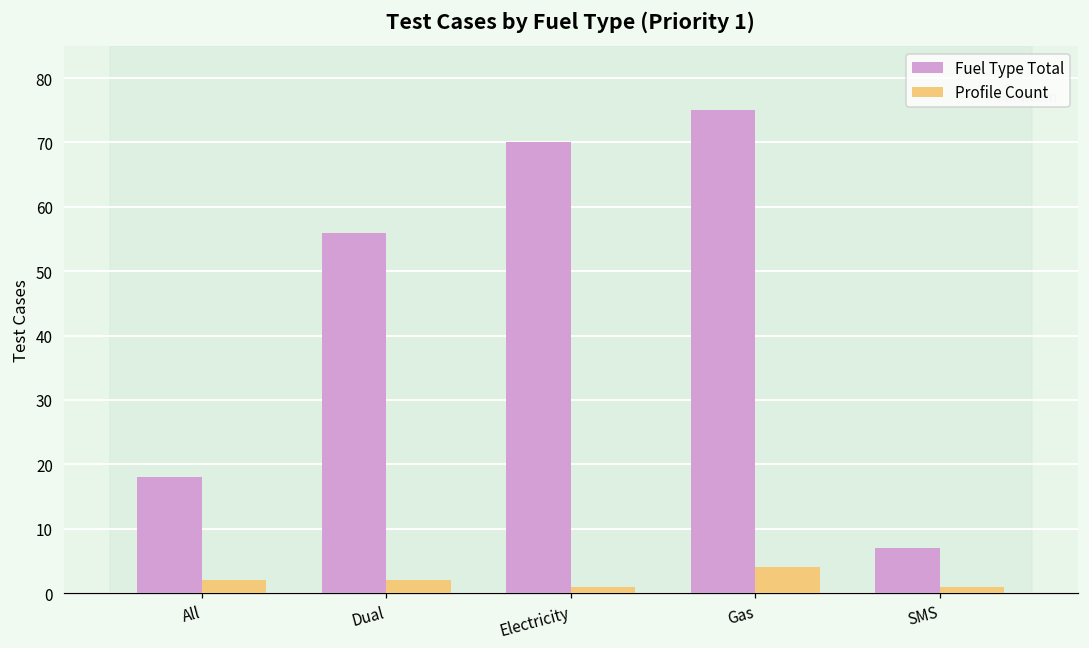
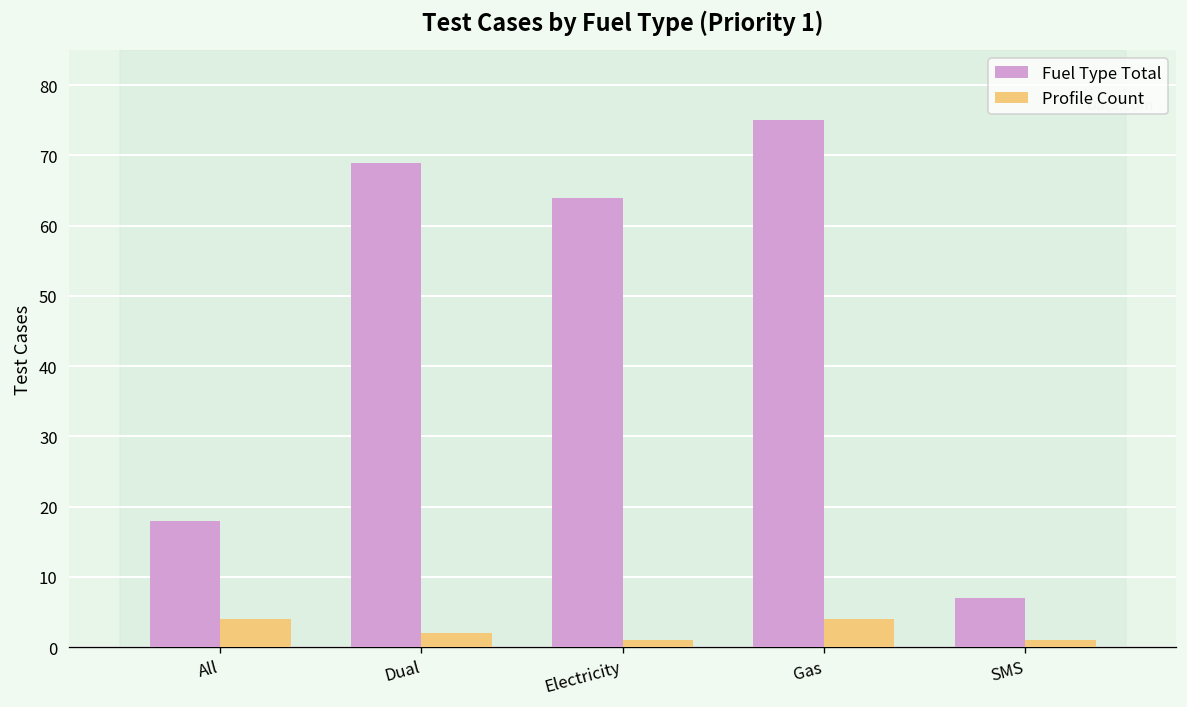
  {
    "Fuel Type Total": {
      "All": 18,
-     "Dual": 56,
-     "Electricity": 70,
+     "Dual": 69,
+     "Electricity": 64,
      "Gas": 75,
      "SMS": 7
    },
    "Profile Count": {
-     "All": 2,
+     "All": 4,
      "Dual": 2,
      "Electricity": 1,
      "Gas": 4,
      "SMS": 1
    }
  }
